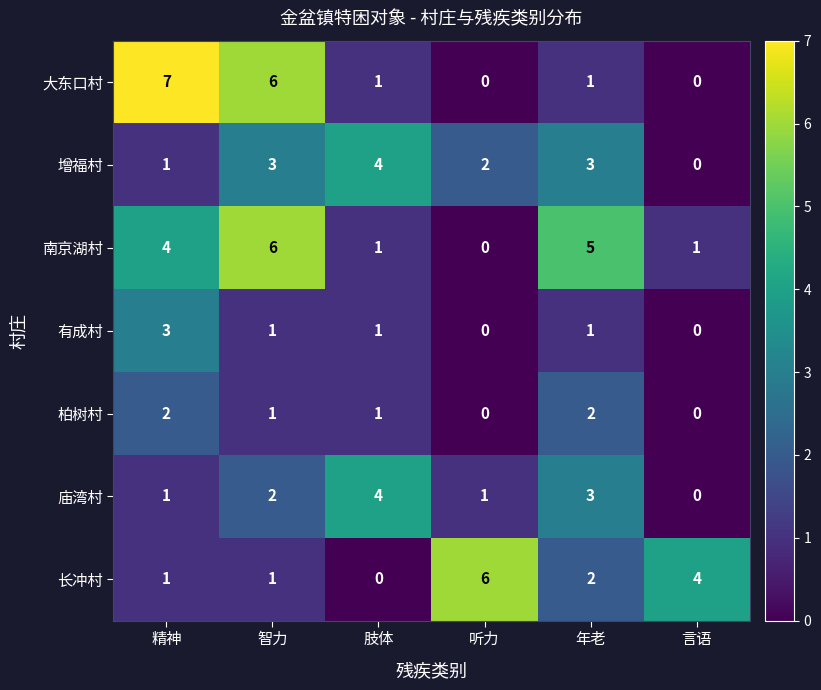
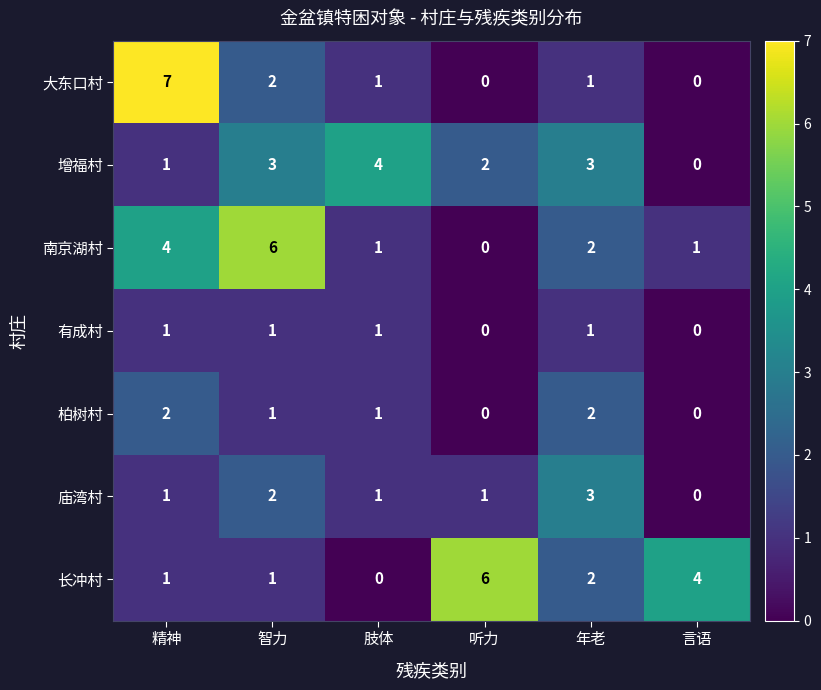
  {
    "大东口村": {
      "精神": 7,
-     "智力": 6,
+     "智力": 2,
      "肢体": 1,
      "听力": 0,
      "年老": 1,
      "言语": 0
    },
    "增福村": {
      "精神": 1,
      "智力": 3,
      "肢体": 4,
      "听力": 2,
      "年老": 3,
      "言语": 0
    },
    "南京湖村": {
      "精神": 4,
      "智力": 6,
      "肢体": 1,
      "听力": 0,
-     "年老": 5,
+     "年老": 2,
      "言语": 1
    },
    "有成村": {
-     "精神": 3,
+     "精神": 1,
      "智力": 1,
      "肢体": 1,
      "听力": 0,
      "年老": 1,
      "言语": 0
    },
    "柏树村": {
      "精神": 2,
      "智力": 1,
      "肢体": 1,
      "听力": 0,
      "年老": 2,
      "言语": 0
    },
    "庙湾村": {
      "精神": 1,
      "智力": 2,
-     "肢体": 4,
+     "肢体": 1,
      "听力": 1,
      "年老": 3,
      "言语": 0
    },
    "长冲村": {
      "精神": 1,
      "智力": 1,
      "肢体": 0,
      "听力": 6,
      "年老": 2,
      "言语": 4
    }
  }
